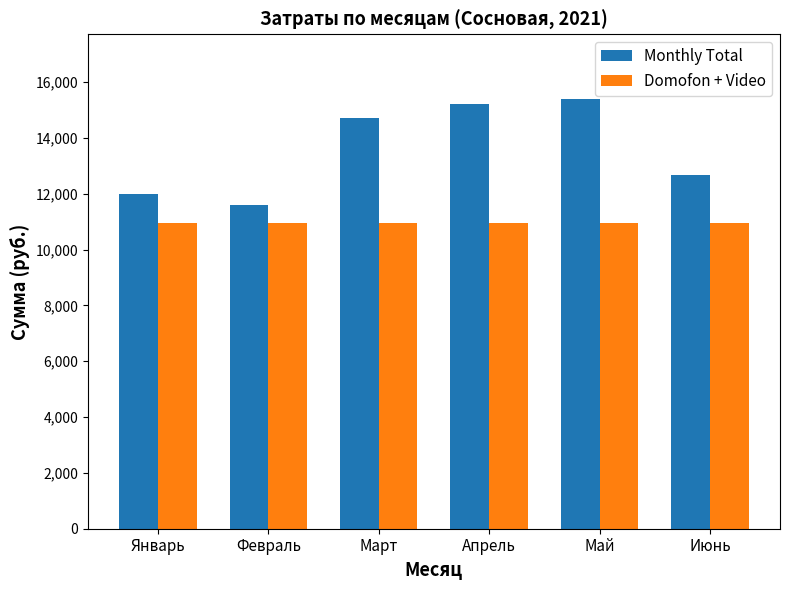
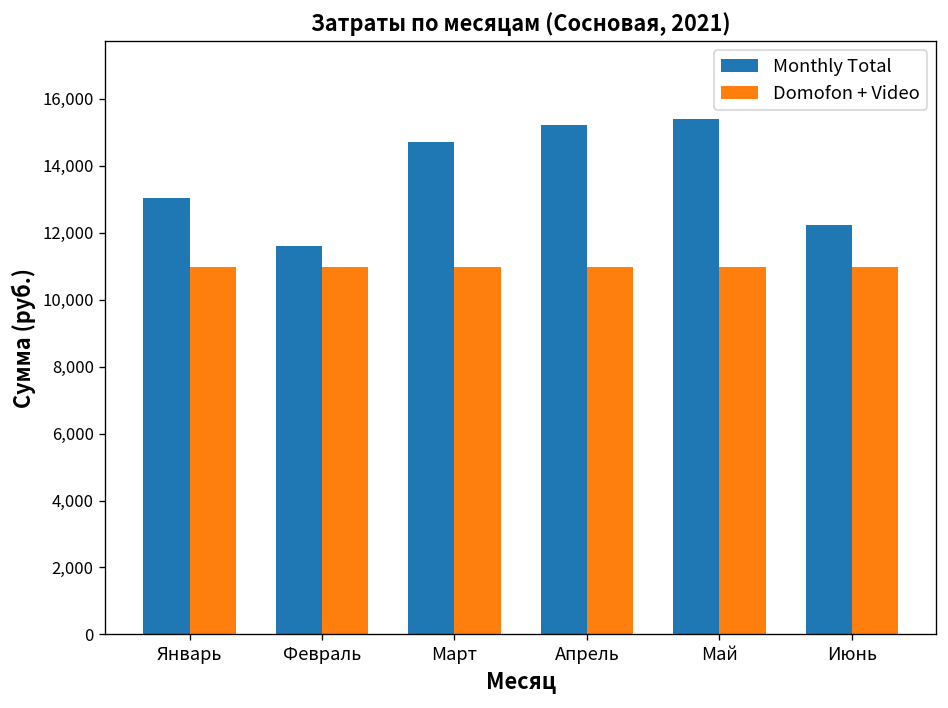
  {
    "Monthly Total": {
-     "Январь": "12,000",
+     "Январь": "13,000",
      "Февраль": "11,600",
      "Март": "14,700",
      "Апрель": "15,200",
      "Май": "15,400",
-     "Июнь": "12,700"
+     "Июнь": "12,200"
    },
    "Domofon + Video": {
      "Январь": "11,000",
      "Февраль": "11,000",
      "Март": "11,000",
      "Апрель": "11,000",
      "Май": "11,000",
      "Июнь": "11,000"
    }
  }
